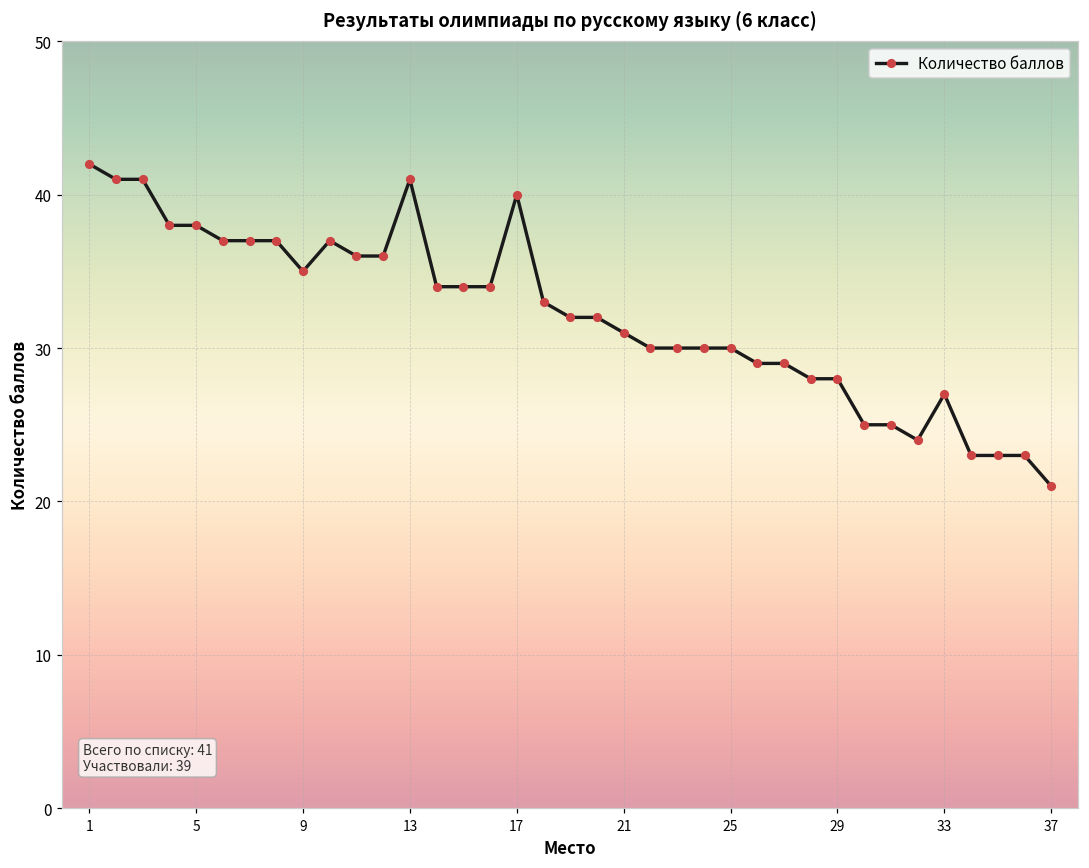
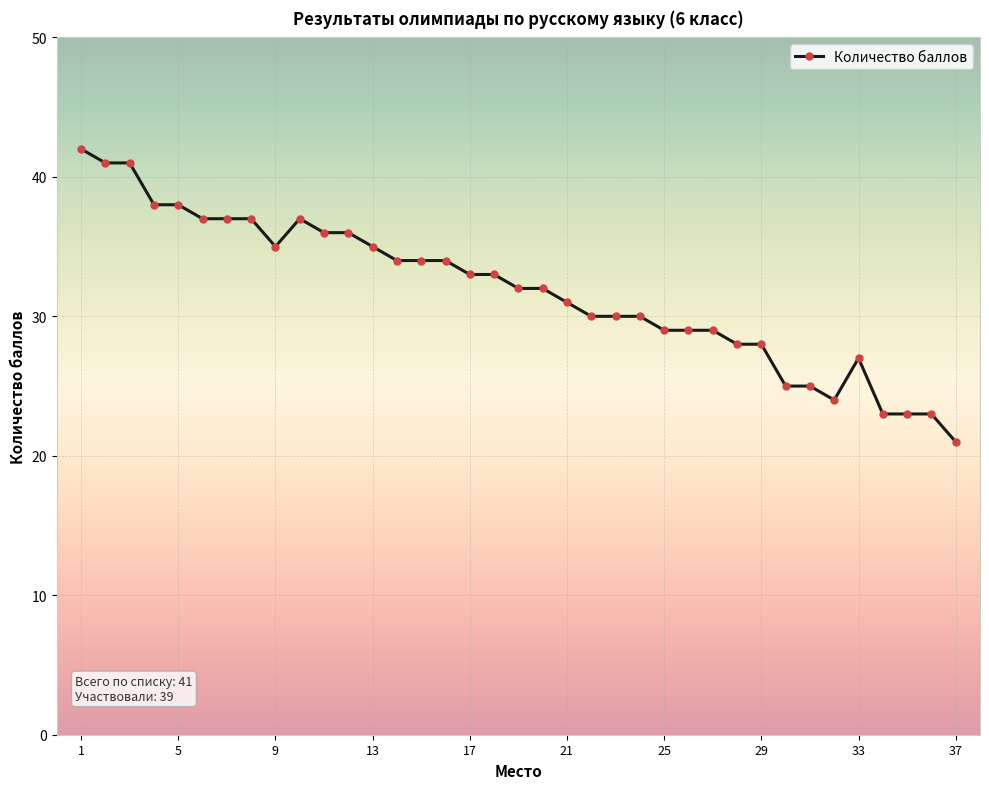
  {
    "1": 42,
    "5": 38,
    "9": 35,
-   "13": 41,
-   "17": 40,
+   "13": 35,
+   "17": 33,
    "21": 31,
-   "25": 30,
+   "25": 29,
    "29": 28,
    "33": 27,
    "37": 21
  }
